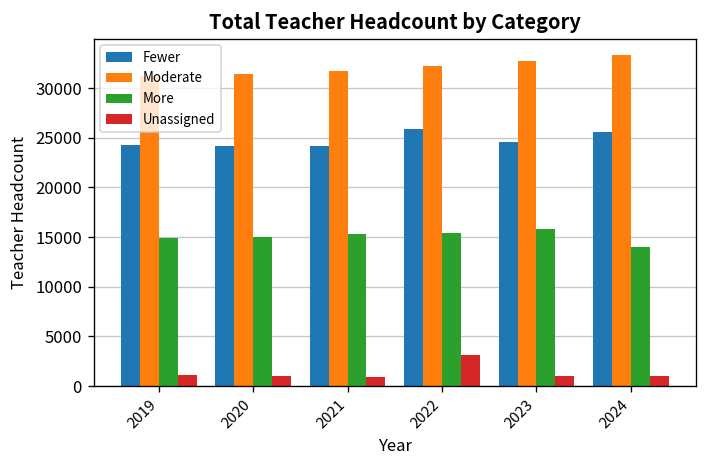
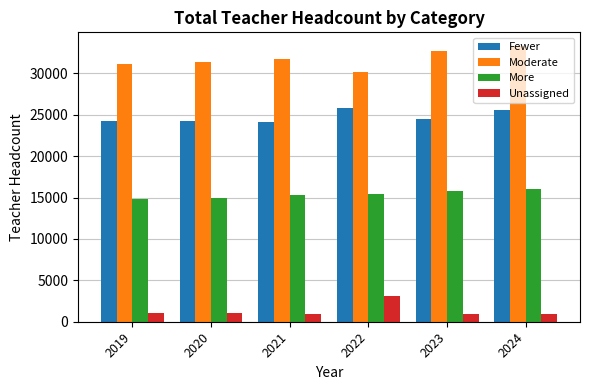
  {
    "Fewer": {
      "2019": 24000,
      "2020": 24000,
      "2021": 24000,
      "2022": 26000,
      "2023": 25000,
      "2024": 26000
    },
    "Moderate": {
      "2019": 31000,
      "2020": 31000,
      "2021": 32000,
-     "2022": 32000,
+     "2022": 30000,
      "2023": 33000
    },
    "More": {
      "2019": 15000,
      "2020": 15000,
      "2021": 15000,
      "2022": 15000,
      "2023": 16000,
-     "2024": 14000
+     "2024": 16000
    },
    "Unassigned": {
      "2019": 1000,
      "2020": 1000,
      "2021": 1000,
      "2022": 3000,
      "2023": 1000,
      "2024": 1000
    }
  }
